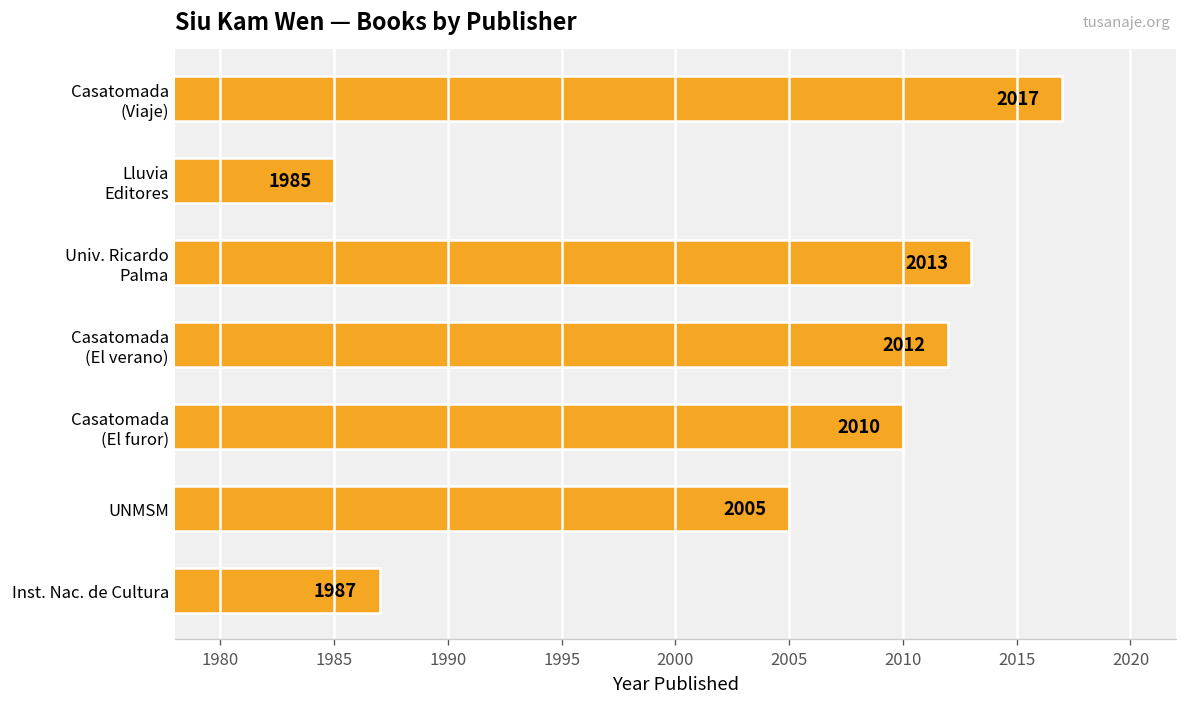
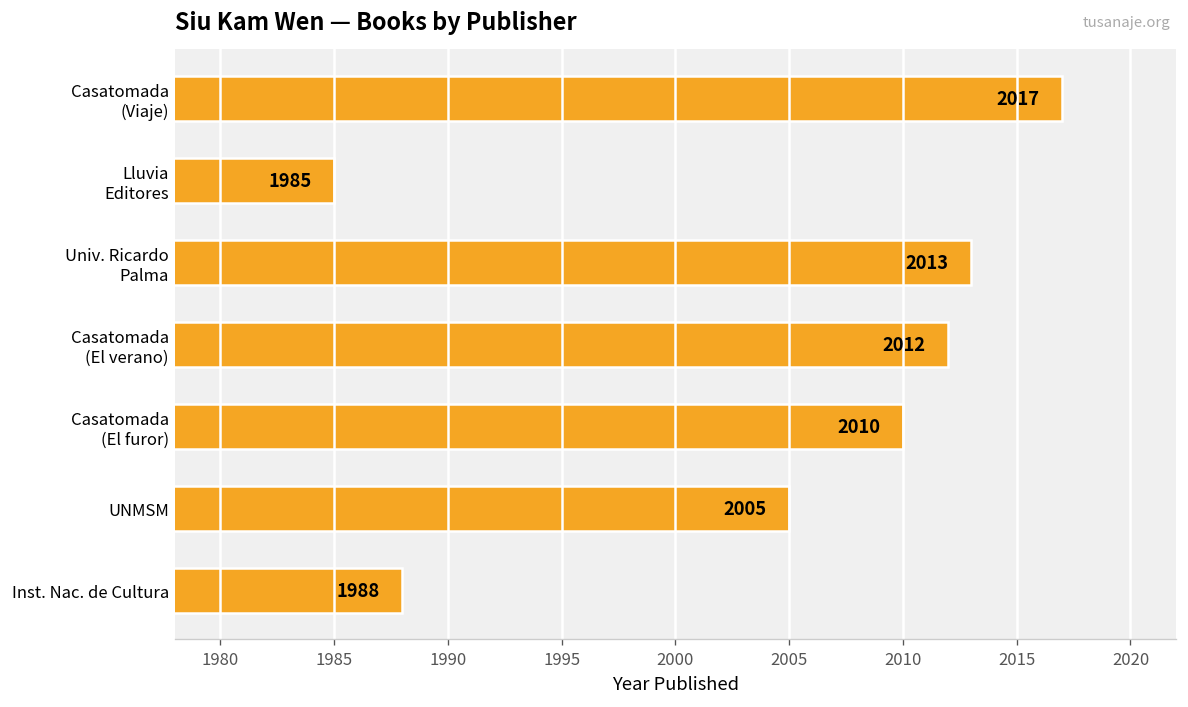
  {
    "Casatomada (Viaje)": 2017,
    "Lluvia Editores": 1985,
    "Univ. Ricardo Palma": 2013,
    "Casatomada (El verano)": 2012,
    "Casatomada (El furor)": 2010,
    "UNMSM": 2005,
-   "Inst. Nac. de Cultura": 1987
+   "Inst. Nac. de Cultura": 1988
  }
